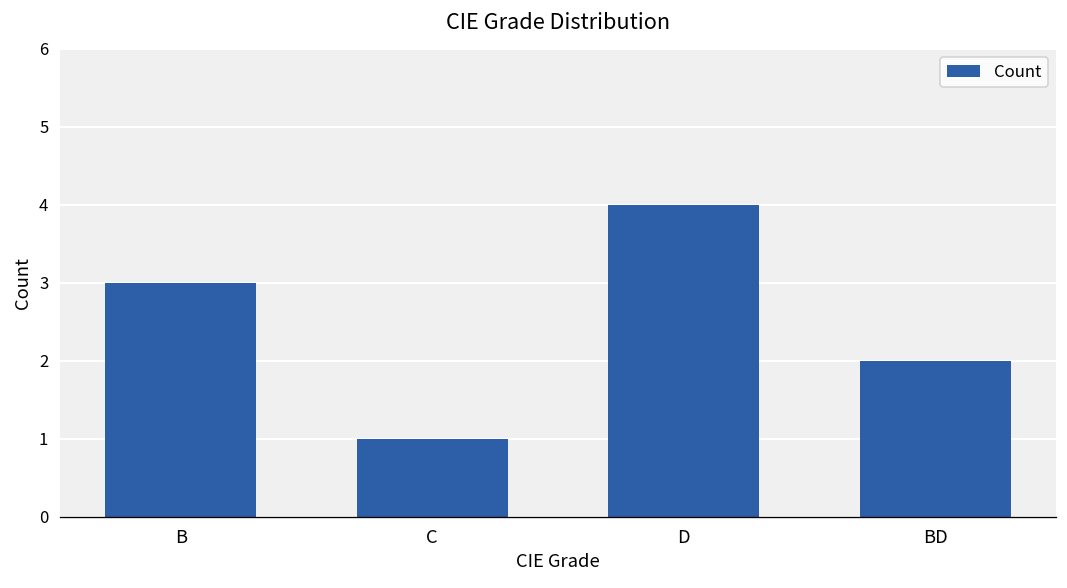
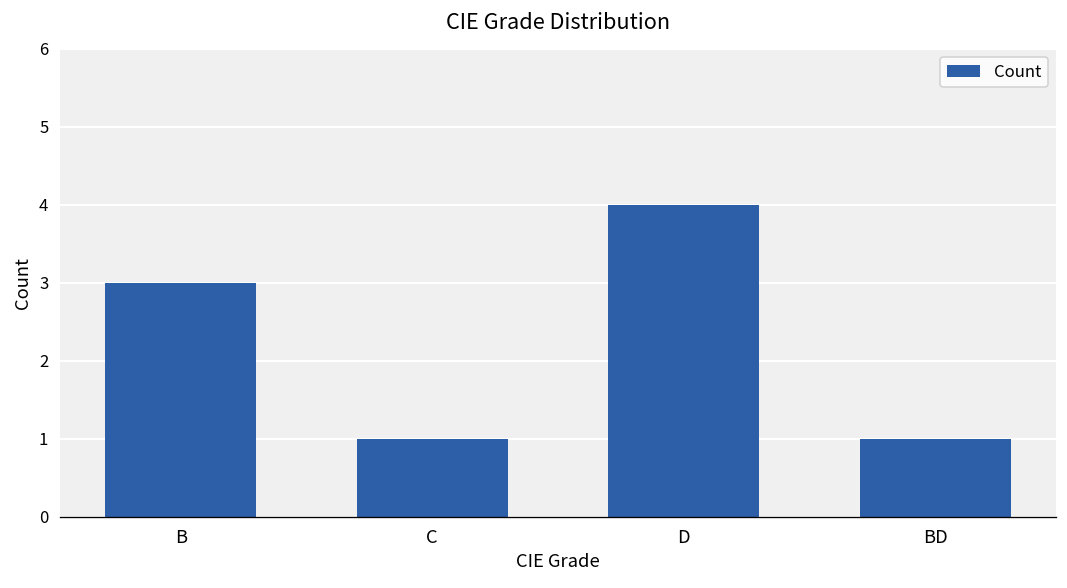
  {
    "B": 3,
    "C": 1,
    "D": 4,
-   "BD": 2
+   "BD": 1
  }
